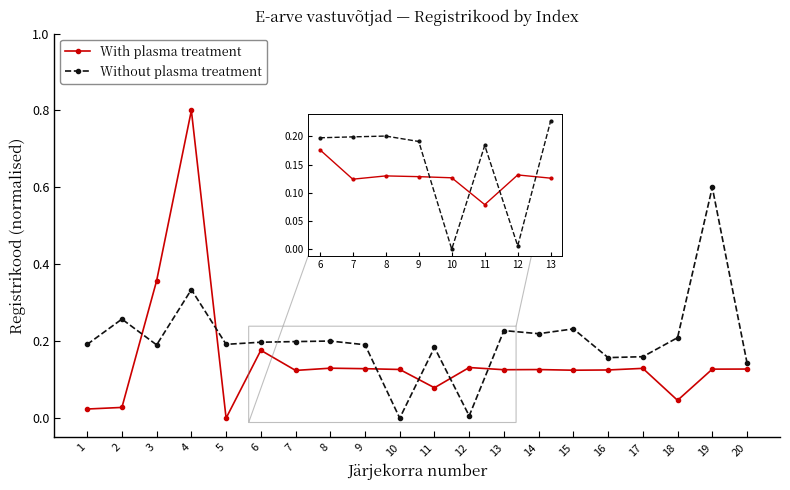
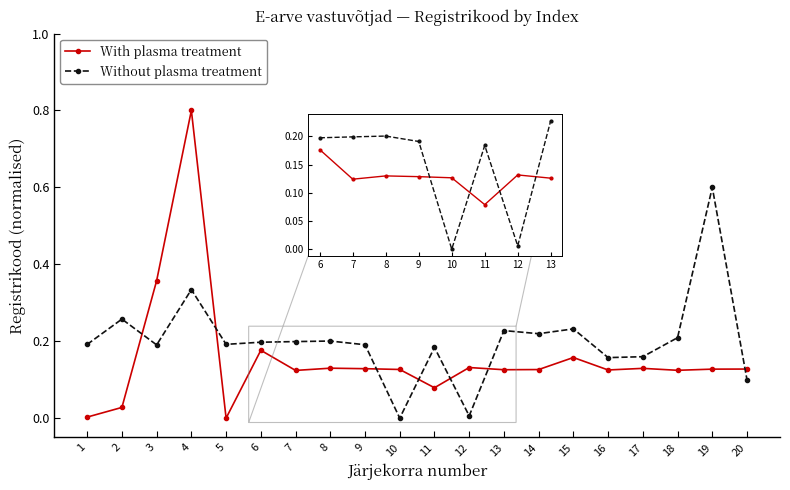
  {
    "With plasma treatment": {
-     "1": 0.02,
+     "1": 0.00,
      "2": 0.03,
      "3": 0.36,
      "4": 0.80,
      "5": 0.00,
      "6": 0.18,
      "7": 0.12,
      "8": 0.13,
      "9": 0.13,
      "10": 0.13,
      "11": 0.08,
      "12": 0.13,
      "13": 0.13,
      "14": 0.13,
-     "15": 0.12,
+     "15": 0.16,
      "16": 0.13,
      "17": 0.13,
-     "18": 0.05,
+     "18": 0.12,
      "19": 0.13,
      "20": 0.13
    },
    "Without plasma treatment": {
      "1": 0.19,
      "2": 0.26,
      "3": 0.19,
      "4": 0.33,
      "5": 0.19,
      "6": 0.20,
      "7": 0.20,
      "8": 0.20,
      "9": 0.19,
      "10": 0.00,
      "11": 0.18,
      "12": 0.01,
      "13": 0.23,
      "14": 0.22,
      "15": 0.23,
      "16": 0.16,
      "17": 0.16,
      "18": 0.21,
      "19": 0.60,
-     "20": 0.14
+     "20": 0.10
    }
  }
